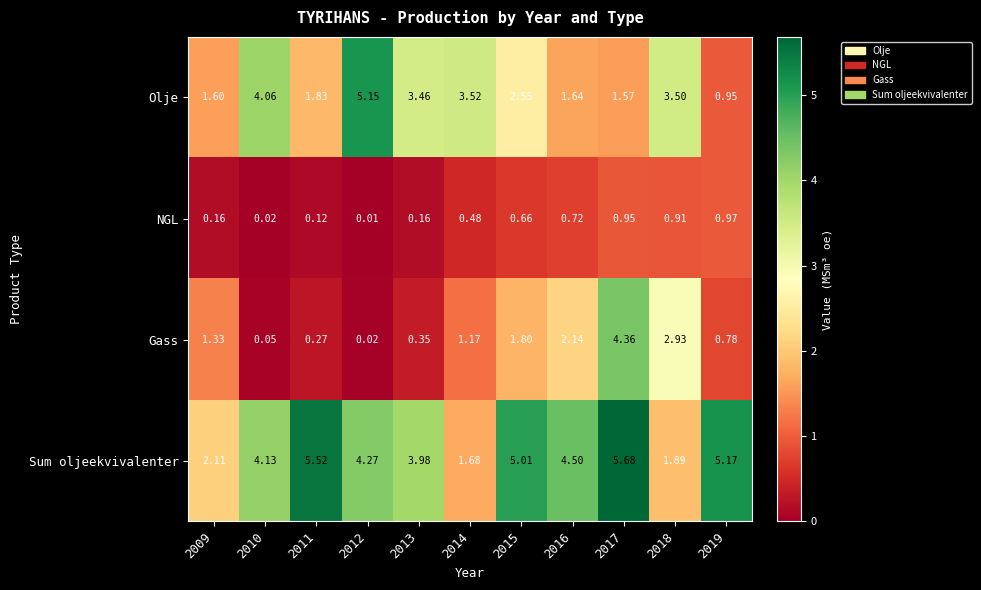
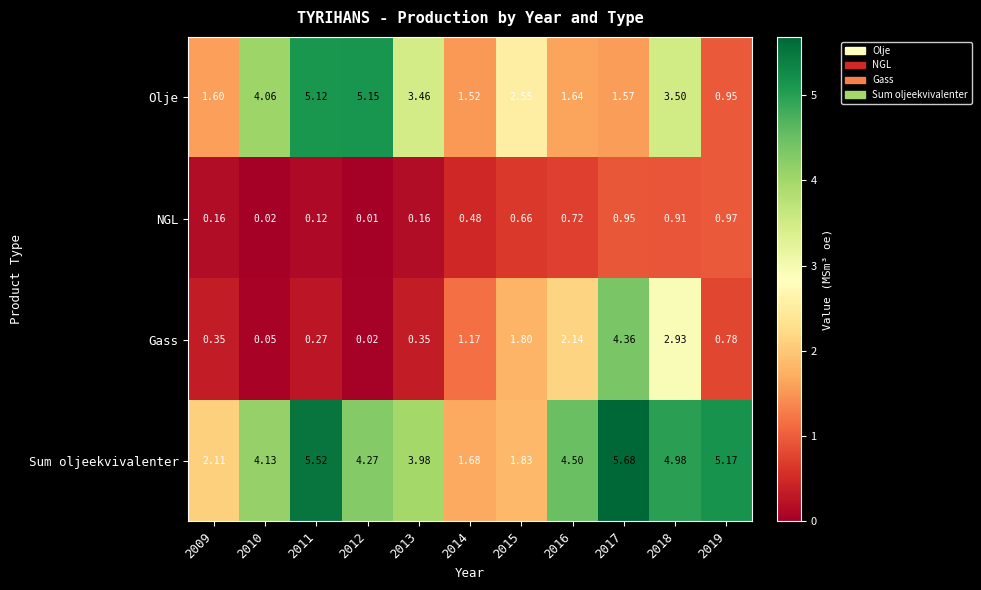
  {
    "Olje": {
      "2009": 1.60,
      "2010": 4.06,
-     "2011": 1.83,
+     "2011": 5.12,
      "2012": 5.15,
      "2013": 3.46,
-     "2014": 3.52,
+     "2014": 1.52,
      "2015": 2.55,
      "2016": 1.64,
      "2017": 1.57,
      "2018": 3.50,
      "2019": 0.95
    },
    "NGL": {
      "2009": 0.16,
      "2010": 0.02,
      "2011": 0.12,
      "2012": 0.01,
      "2013": 0.16,
      "2014": 0.48,
      "2015": 0.66,
      "2016": 0.72,
      "2017": 0.95,
      "2018": 0.91,
      "2019": 0.97
    },
    "Gass": {
-     "2009": 1.33,
+     "2009": 0.35,
      "2010": 0.05,
      "2011": 0.27,
      "2012": 0.02,
      "2013": 0.35,
      "2014": 1.17,
      "2015": 1.80,
      "2016": 2.14,
      "2017": 4.36,
      "2018": 2.93,
      "2019": 0.78
    },
    "Sum oljeekvivalenter": {
      "2009": 2.11,
      "2010": 4.13,
      "2011": 5.52,
      "2012": 4.27,
      "2013": 3.98,
      "2014": 1.68,
-     "2015": 5.01,
+     "2015": 1.83,
      "2016": 4.50,
      "2017": 5.68,
-     "2018": 1.89,
+     "2018": 4.98,
      "2019": 5.17
    }
  }
